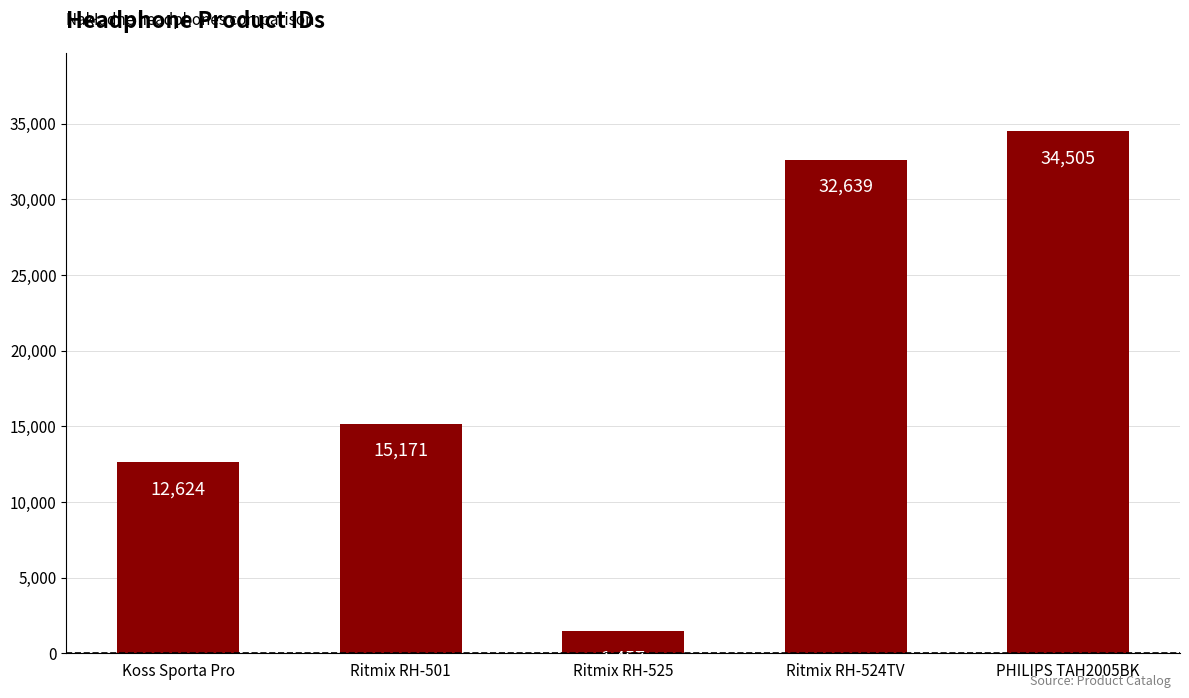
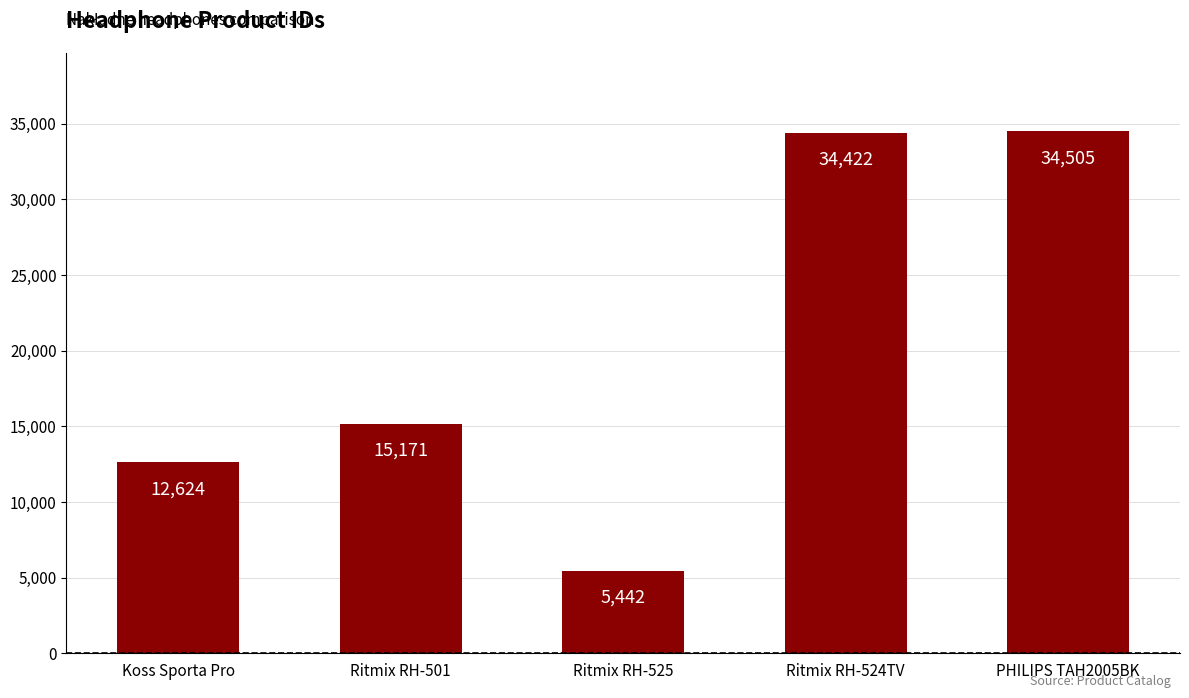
  {
    "Koss Sporta Pro": "12,624",
    "Ritmix RH-501": "15,171",
-   "Ritmix RH-525": "1,500",
-   "Ritmix RH-524TV": "32,639",
+   "Ritmix RH-525": "5,400",
+   "Ritmix RH-524TV": "34,422",
    "PHILIPS TAH2005BK": "34,505"
  }
